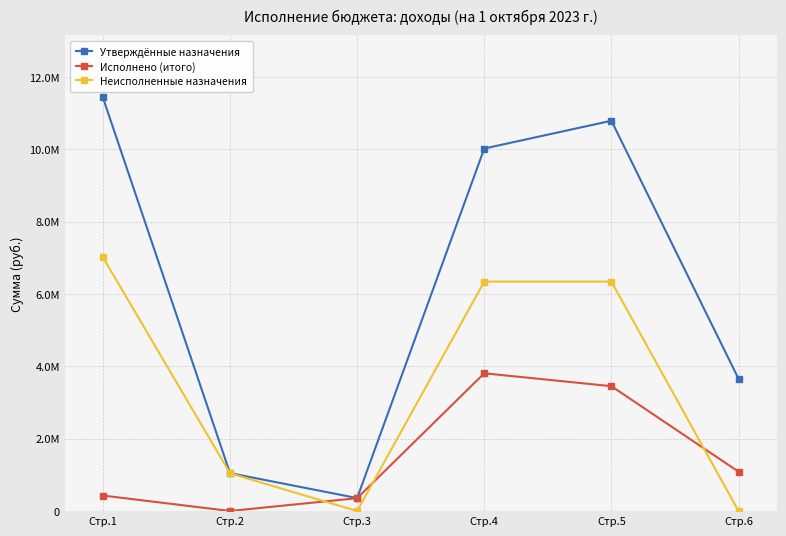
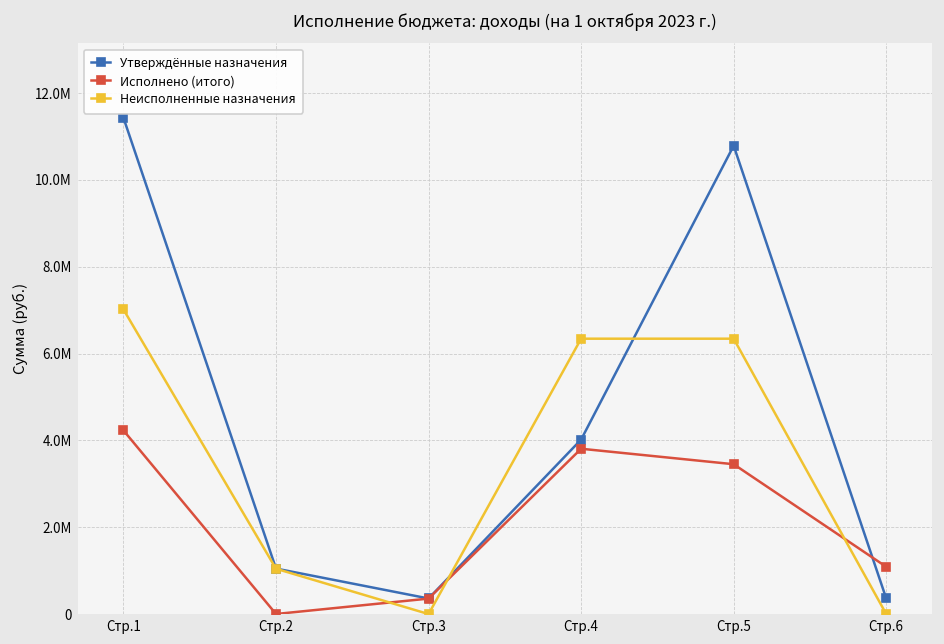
  {
    "Утверждённые назначения": {
      "Стр.1": "11.4М",
-     "Стр.4": "10.0М",
+     "Стр.4": "4.0М",
      "Стр.5": "10.8М",
-     "Стр.6": "3.7М"
+     "Стр.6": "0.4М"
    },
    "Исполнено (итого)": {
-     "Стр.1": "0.4М",
+     "Стр.1": "4.2М",
      "Стр.2": "0.0М",
      "Стр.4": "3.8М",
      "Стр.5": "3.5М",
      "Стр.6": "1.1М"
    },
    "Неисполненные назначения": {
      "Стр.1": "7.0М",
      "Стр.3": "0.0М",
      "Стр.4": "6.3М",
      "Стр.5": "6.3М",
      "Стр.6": "0.0М"
    }
  }
